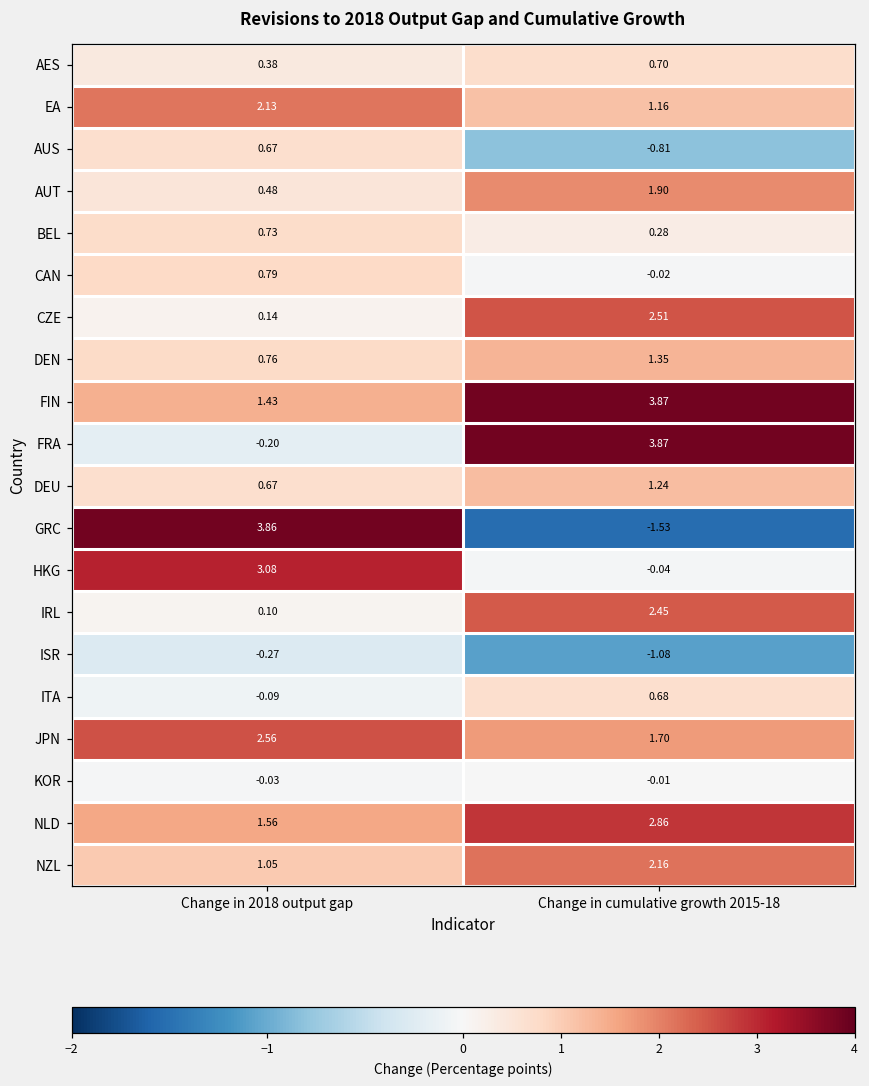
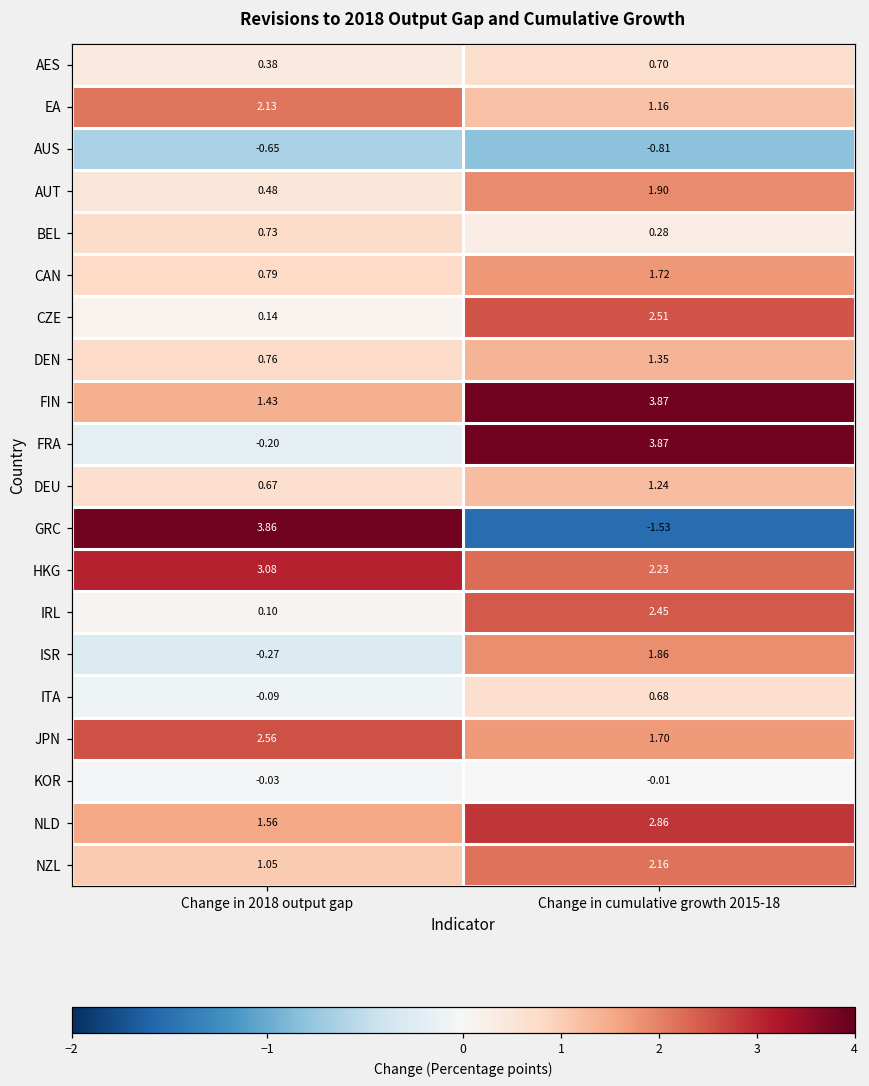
  {
    "AES": {
      "Change in 2018 output gap": 0.38,
      "Change in cumulative growth 2015-18": 0.70
    },
    "EA": {
      "Change in 2018 output gap": 2.13,
      "Change in cumulative growth 2015-18": 1.16
    },
    "AUS": {
-     "Change in 2018 output gap": 0.67,
+     "Change in 2018 output gap": -0.65,
      "Change in cumulative growth 2015-18": -0.81
    },
    "AUT": {
      "Change in 2018 output gap": 0.48,
      "Change in cumulative growth 2015-18": 1.90
    },
    "BEL": {
      "Change in 2018 output gap": 0.73,
      "Change in cumulative growth 2015-18": 0.28
    },
    "CAN": {
      "Change in 2018 output gap": 0.79,
-     "Change in cumulative growth 2015-18": -0.02
+     "Change in cumulative growth 2015-18": 1.72
    },
    "CZE": {
      "Change in 2018 output gap": 0.14,
      "Change in cumulative growth 2015-18": 2.51
    },
    "DEN": {
      "Change in 2018 output gap": 0.76,
      "Change in cumulative growth 2015-18": 1.35
    },
    "FIN": {
      "Change in 2018 output gap": 1.43,
      "Change in cumulative growth 2015-18": 3.87
    },
    "FRA": {
      "Change in 2018 output gap": -0.20,
      "Change in cumulative growth 2015-18": 3.87
    },
    "DEU": {
      "Change in 2018 output gap": 0.67,
      "Change in cumulative growth 2015-18": 1.24
    },
    "GRC": {
      "Change in 2018 output gap": 3.86,
      "Change in cumulative growth 2015-18": -1.53
    },
    "HKG": {
      "Change in 2018 output gap": 3.08,
-     "Change in cumulative growth 2015-18": -0.04
+     "Change in cumulative growth 2015-18": 2.23
    },
    "IRL": {
      "Change in 2018 output gap": 0.10,
      "Change in cumulative growth 2015-18": 2.45
    },
    "ISR": {
      "Change in 2018 output gap": -0.27,
-     "Change in cumulative growth 2015-18": -1.08
+     "Change in cumulative growth 2015-18": 1.86
    },
    "ITA": {
      "Change in 2018 output gap": -0.09,
      "Change in cumulative growth 2015-18": 0.68
    },
    "JPN": {
      "Change in 2018 output gap": 2.56,
      "Change in cumulative growth 2015-18": 1.70
    },
    "KOR": {
      "Change in 2018 output gap": -0.03,
      "Change in cumulative growth 2015-18": -0.01
    },
    "NLD": {
      "Change in 2018 output gap": 1.56,
      "Change in cumulative growth 2015-18": 2.86
    },
    "NZL": {
      "Change in 2018 output gap": 1.05,
      "Change in cumulative growth 2015-18": 2.16
    }
  }
